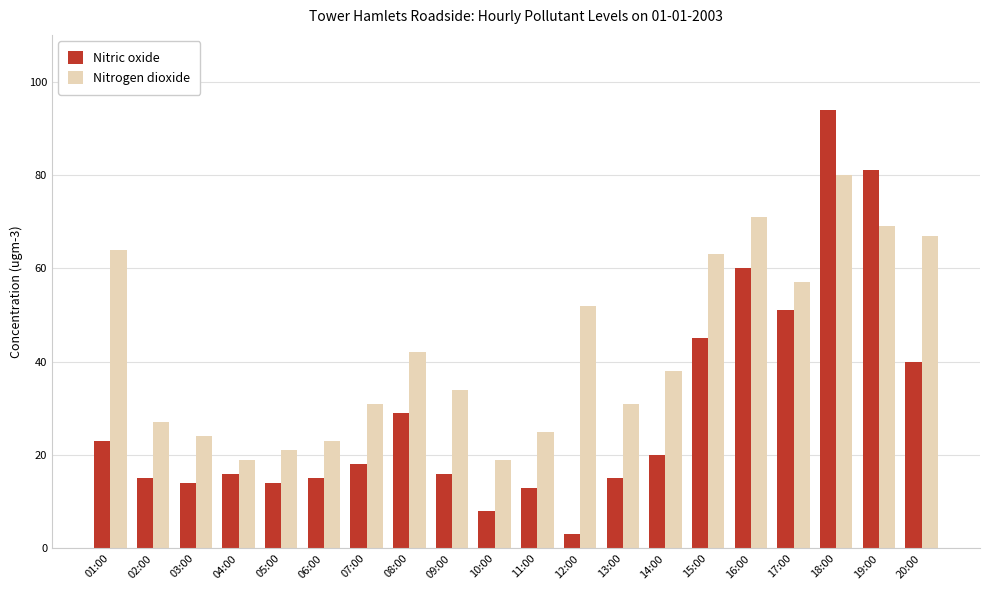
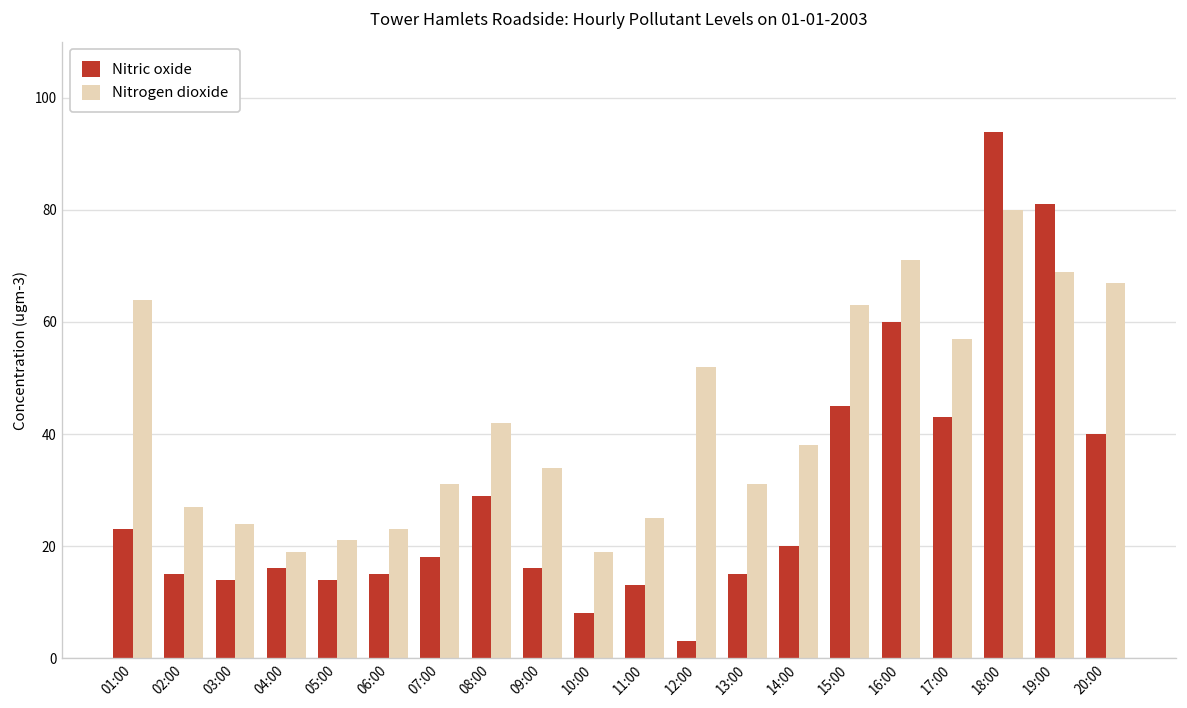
  {
    "Nitric oxide": {
      "01:00": 23,
      "02:00": 15,
      "03:00": 14,
      "04:00": 16,
      "05:00": 14,
      "06:00": 15,
      "07:00": 18,
      "08:00": 29,
      "09:00": 16,
      "10:00": 8,
      "11:00": 13,
      "12:00": 3,
      "13:00": 15,
      "14:00": 20,
      "15:00": 45,
      "16:00": 60,
-     "17:00": 51,
+     "17:00": 43,
      "18:00": 94,
      "19:00": 81,
      "20:00": 40
    },
    "Nitrogen dioxide": {
      "01:00": 64,
      "02:00": 27,
      "03:00": 24,
      "04:00": 19,
      "05:00": 21,
      "06:00": 23,
      "07:00": 31,
      "08:00": 42,
      "09:00": 34,
      "10:00": 19,
      "11:00": 25,
      "12:00": 52,
      "13:00": 31,
      "14:00": 38,
      "15:00": 63,
      "16:00": 71,
      "17:00": 57,
      "18:00": 80,
      "19:00": 69,
      "20:00": 67
    }
  }
